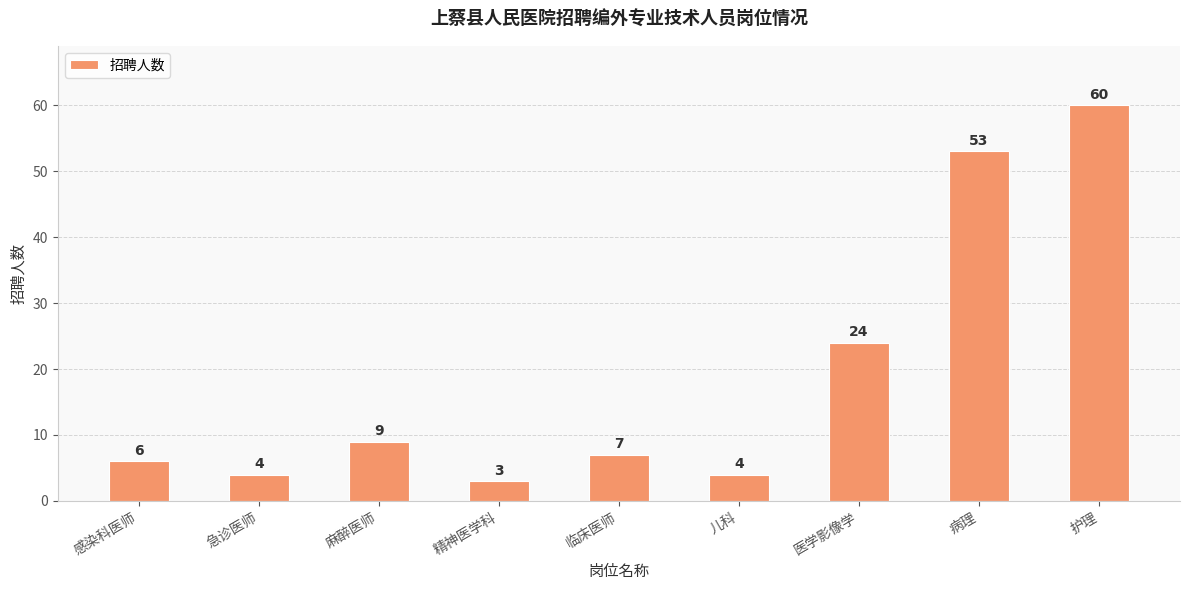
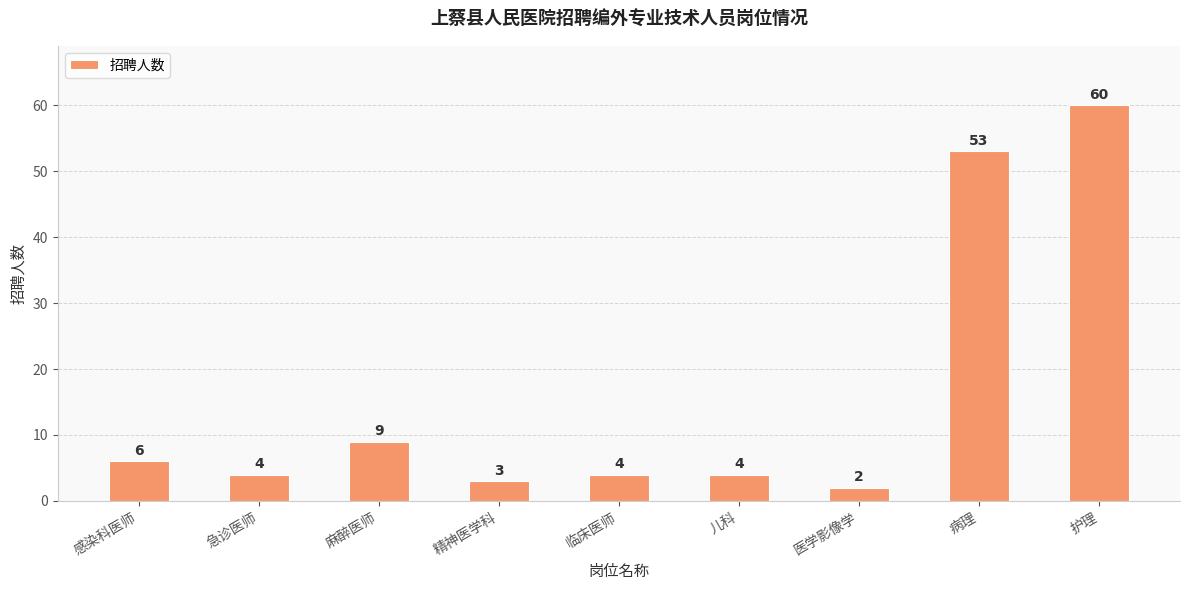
  {
    "感染科医师": 6,
    "急诊医师": 4,
    "麻醉医师": 9,
    "精神医学科": 3,
-   "临床医师": 7,
+   "临床医师": 4,
    "儿科": 4,
-   "医学影像学": 24,
+   "医学影像学": 2,
    "病理": 53,
    "护理": 60
  }
